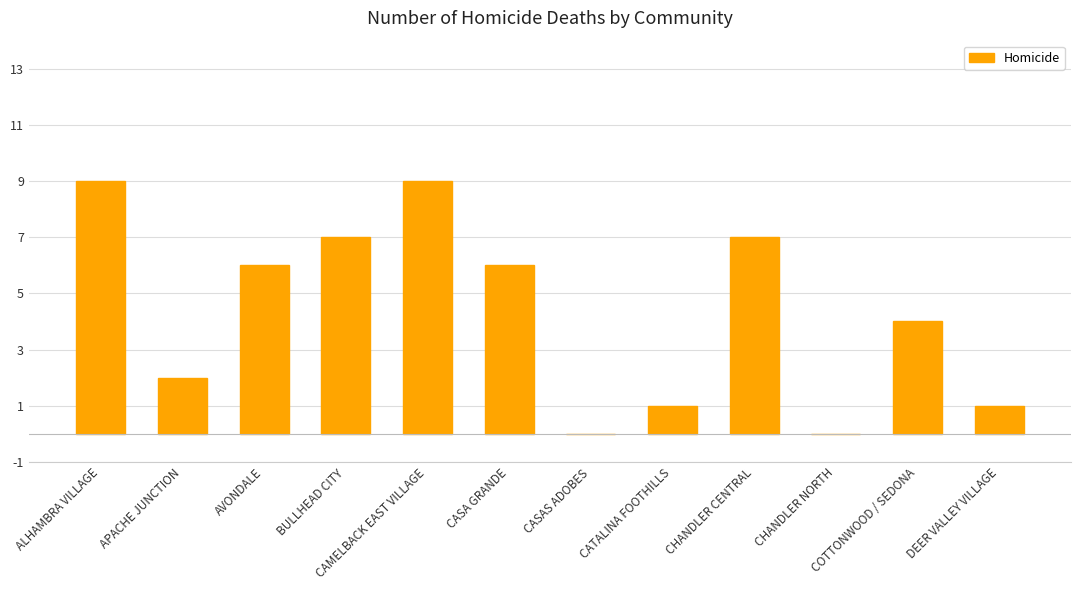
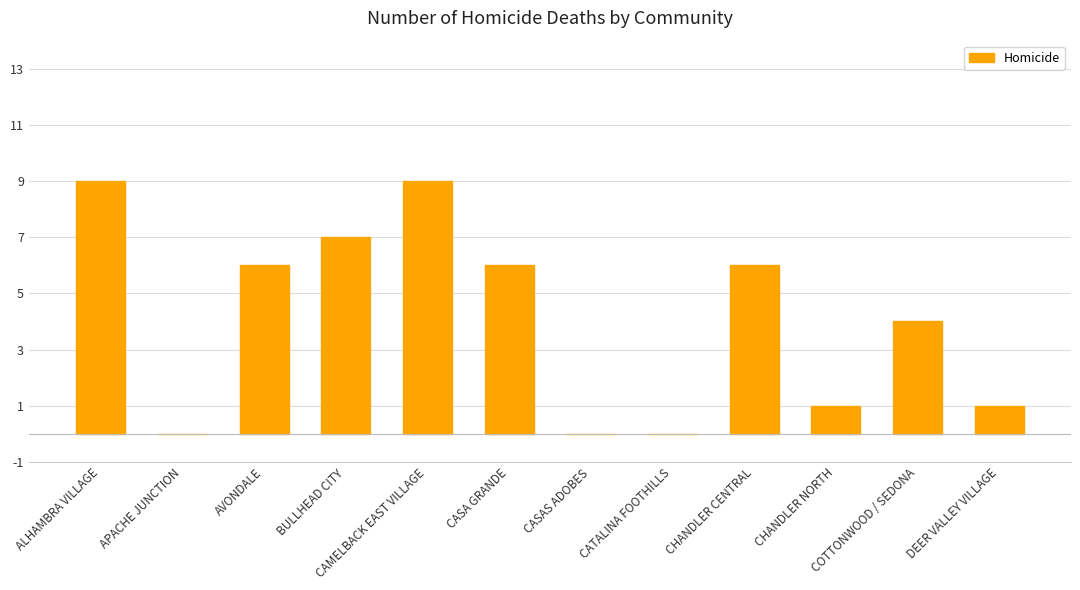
  {
    "ALHAMBRA VILLAGE": 9,
-   "APACHE JUNCTION": 2,
+   "APACHE JUNCTION": 0,
    "AVONDALE": 6,
    "BULLHEAD CITY": 7,
    "CAMELBACK EAST VILLAGE": 9,
    "CASA GRANDE": 6,
    "CASAS ADOBES": 0,
-   "CATALINA FOOTHILLS": 1,
-   "CHANDLER CENTRAL": 7,
-   "CHANDLER NORTH": 0,
+   "CATALINA FOOTHILLS": 0,
+   "CHANDLER CENTRAL": 6,
+   "CHANDLER NORTH": 1,
    "COTTONWOOD / SEDONA": 4,
    "DEER VALLEY VILLAGE": 1
  }
